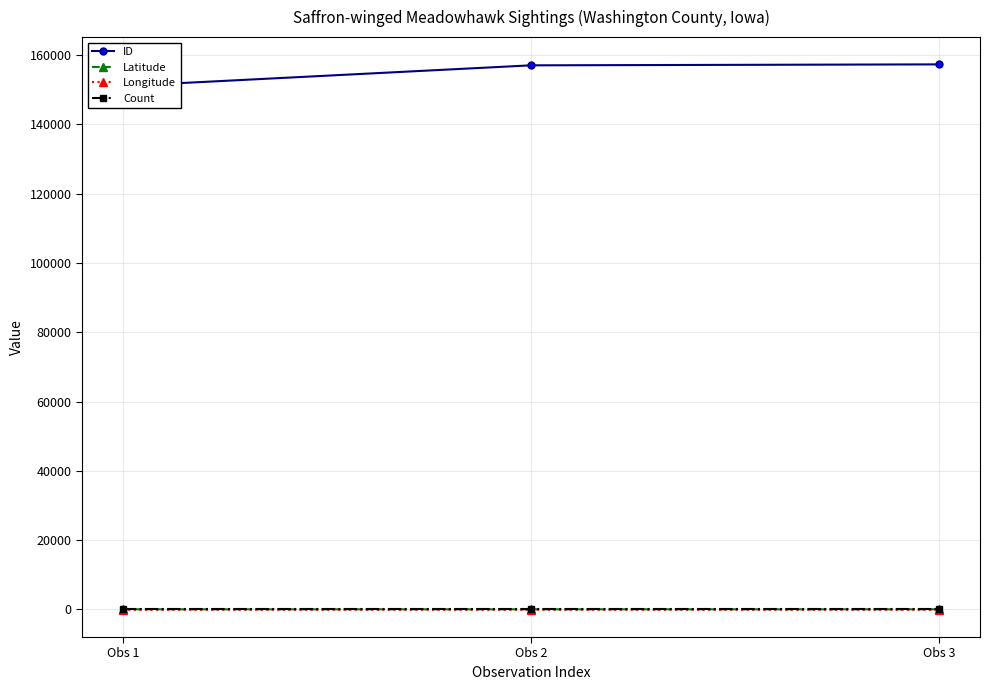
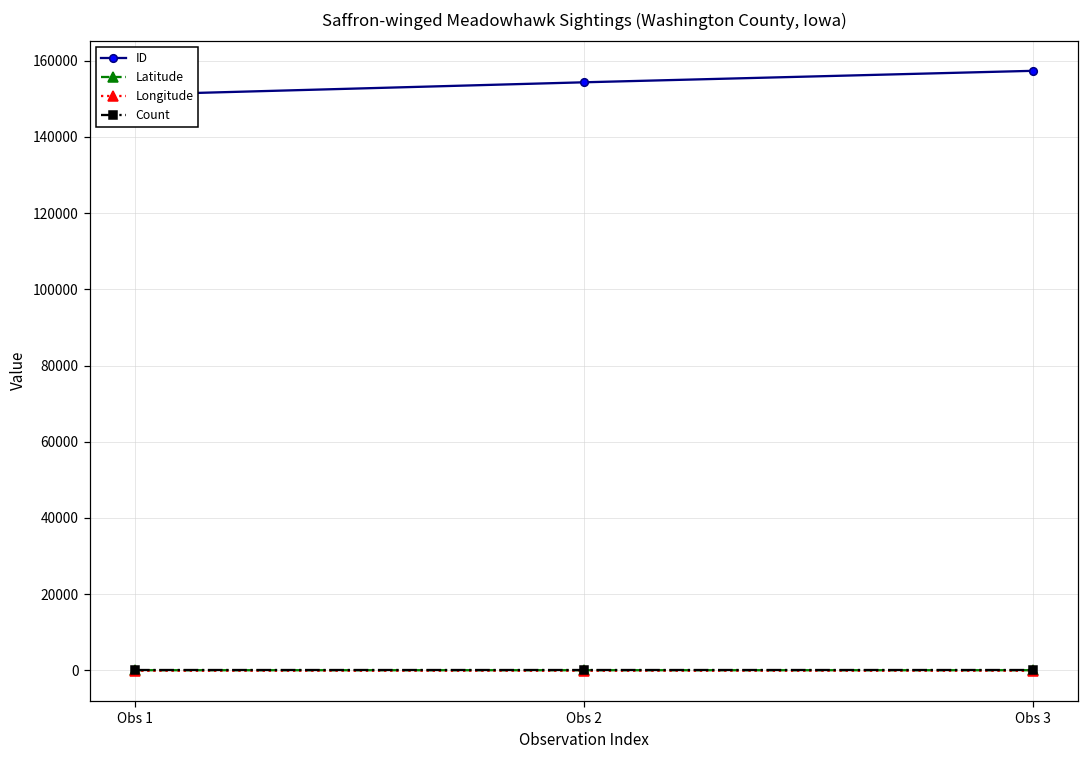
  {
    "ID": {
-     "Obs 2": 157000,
+     "Obs 2": 154000,
      "Obs 3": 157000
    }
  }
